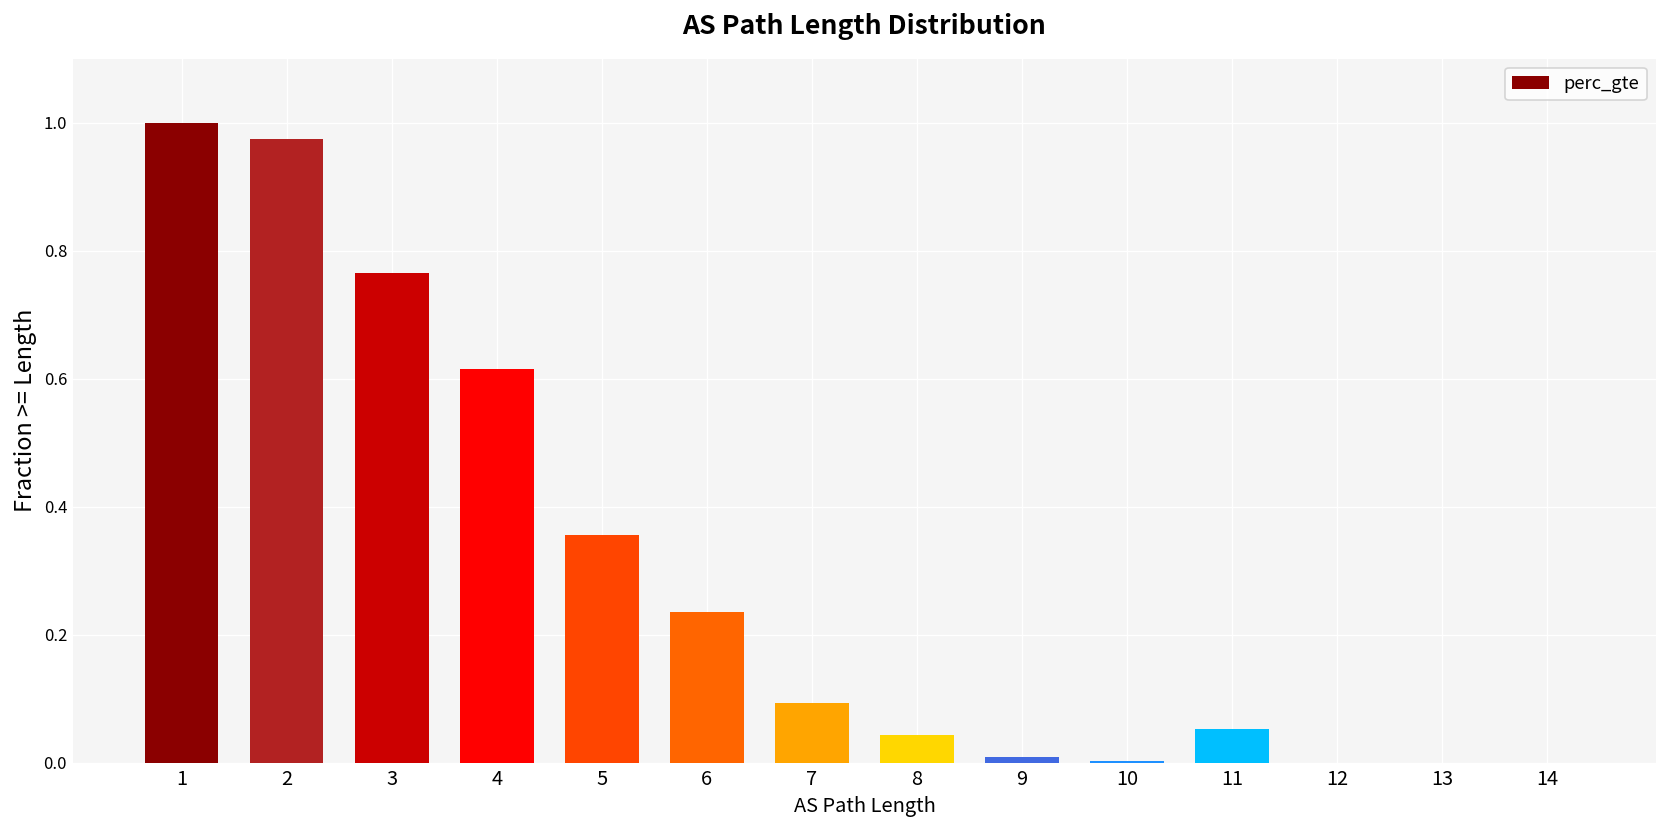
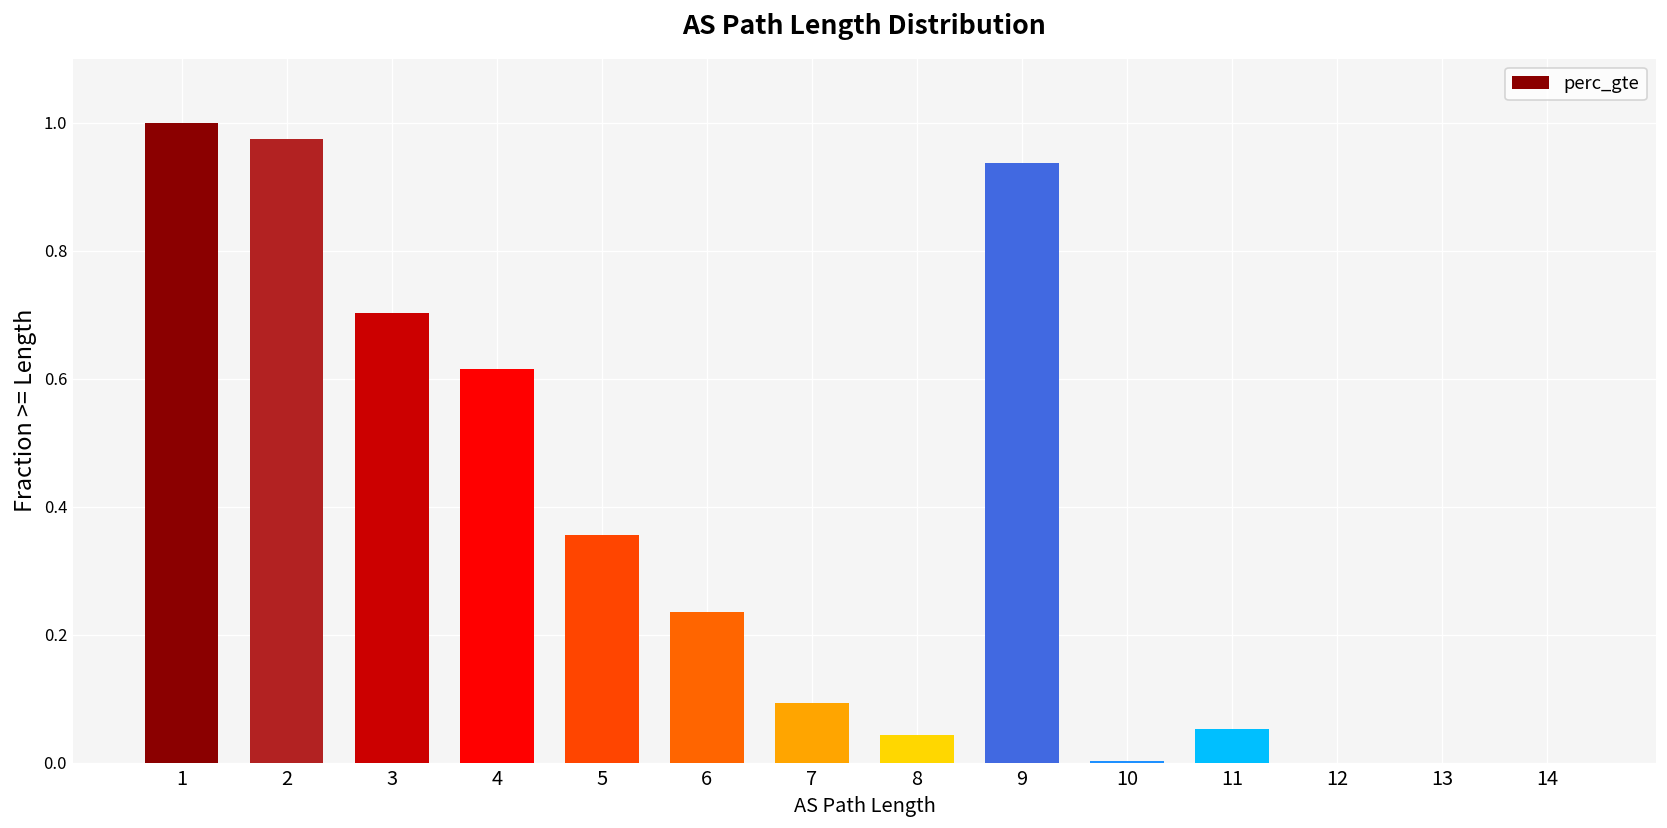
  {
    "1": 1.00,
    "2": 0.97,
-   "3": 0.76,
+   "3": 0.70,
    "4": 0.62,
    "5": 0.36,
    "6": 0.24,
    "7": 0.09,
    "8": 0.04,
-   "9": 0.01,
+   "9": 0.94,
    "11": 0.05
  }
